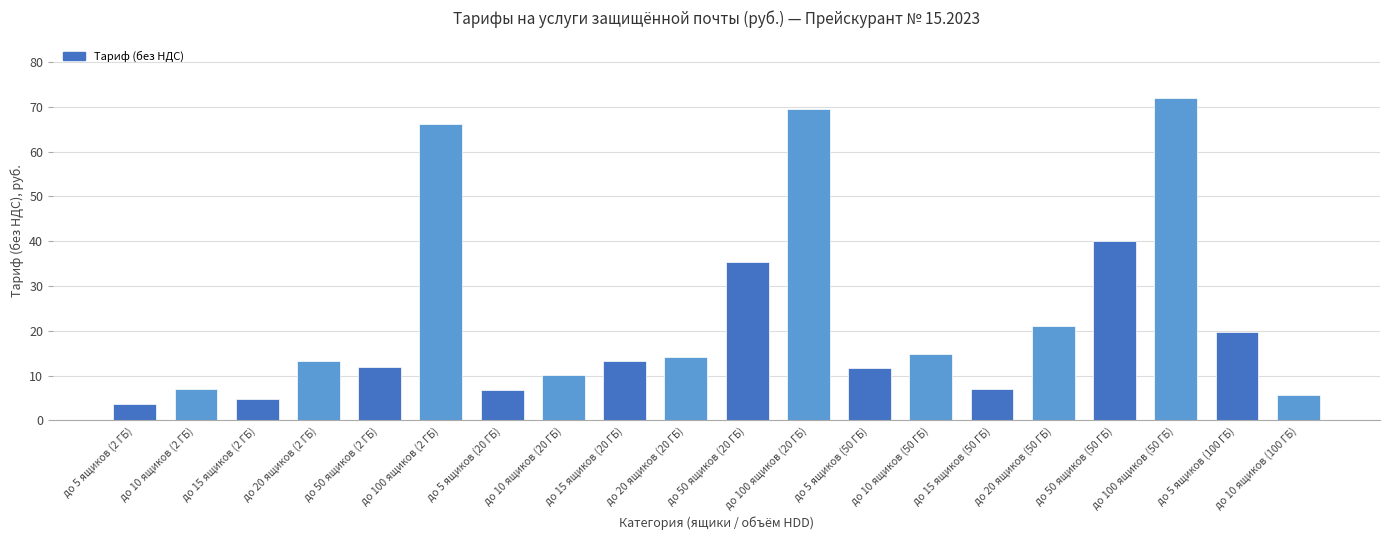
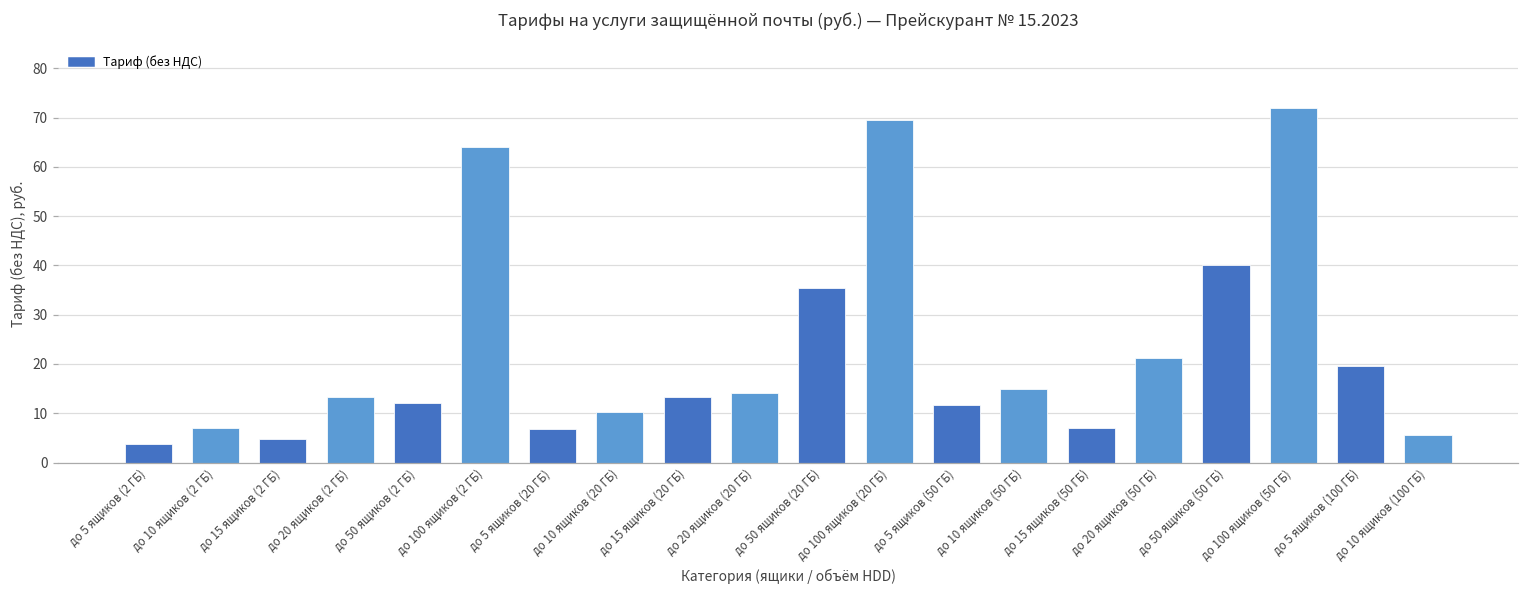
  {
    "до 5 ящиков (2 ГБ)": 4,
    "до 10 ящиков (2 ГБ)": 7,
    "до 15 ящиков (2 ГБ)": 5,
    "до 20 ящиков (2 ГБ)": 13,
    "до 50 ящиков (2 ГБ)": 12,
-   "до 100 ящиков (2 ГБ)": 66,
+   "до 100 ящиков (2 ГБ)": 64,
    "до 5 ящиков (20 ГБ)": 7,
    "до 10 ящиков (20 ГБ)": 10,
    "до 15 ящиков (20 ГБ)": 13,
    "до 20 ящиков (20 ГБ)": 14,
    "до 50 ящиков (20 ГБ)": 35,
    "до 100 ящиков (20 ГБ)": 70,
    "до 5 ящиков (50 ГБ)": 12,
    "до 10 ящиков (50 ГБ)": 15,
    "до 15 ящиков (50 ГБ)": 7,
    "до 20 ящиков (50 ГБ)": 21,
    "до 50 ящиков (50 ГБ)": 40,
    "до 100 ящиков (50 ГБ)": 72,
    "до 5 ящиков (100 ГБ)": 20,
    "до 10 ящиков (100 ГБ)": 6
  }
